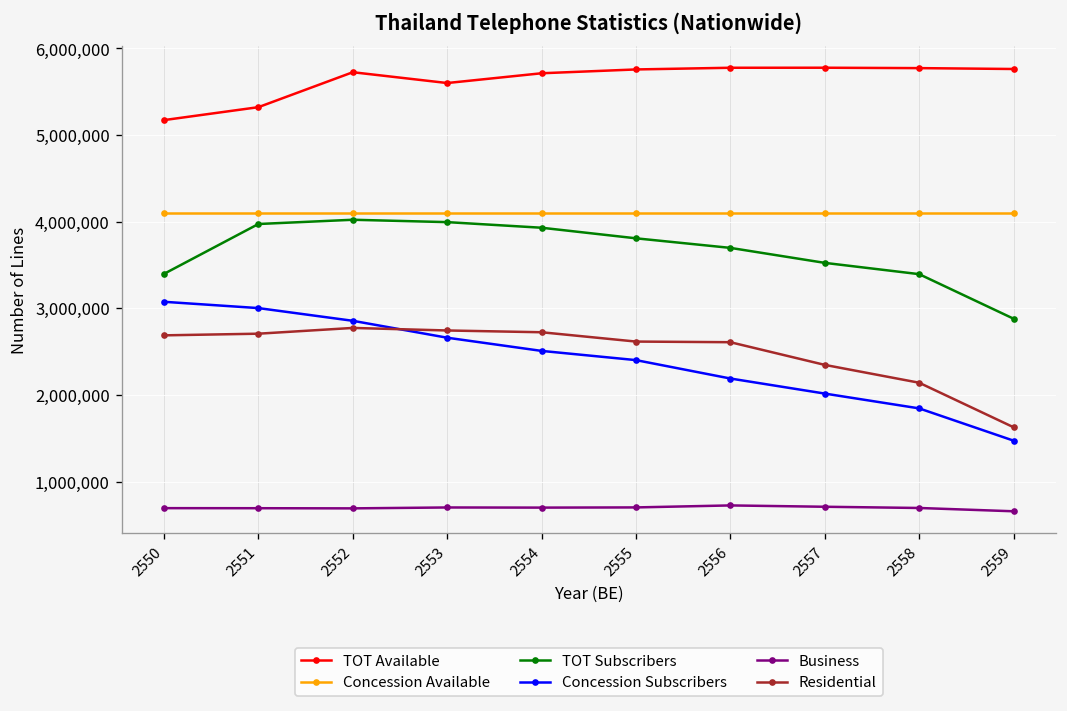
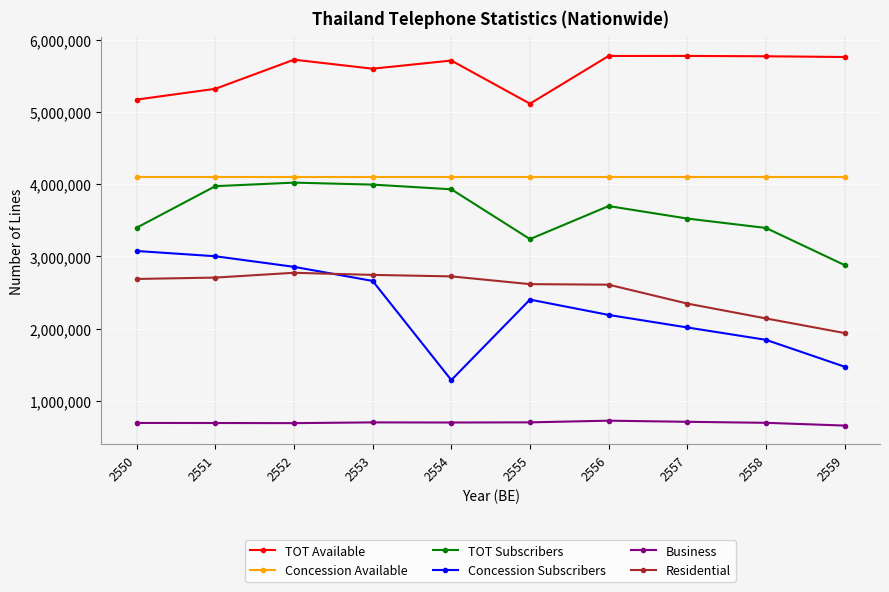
  {
    "TOT Available": {
      "2550": "5,200,000",
      "2551": "5,300,000",
      "2552": "5,700,000",
      "2553": "5,600,000",
      "2554": "5,700,000",
-     "2555": "5,800,000",
+     "2555": "5,100,000",
      "2556": "5,800,000",
      "2557": "5,800,000",
      "2558": "5,800,000",
      "2559": "5,800,000"
    },
    "Concession Available": {
      "2550": "4,100,000",
      "2551": "4,100,000",
      "2552": "4,100,000",
      "2553": "4,100,000",
      "2554": "4,100,000",
      "2555": "4,100,000",
      "2556": "4,100,000",
      "2557": "4,100,000",
      "2558": "4,100,000",
      "2559": "4,100,000"
    },
    "TOT Subscribers": {
      "2550": "3,400,000",
      "2551": "4,000,000",
      "2552": "4,000,000",
      "2553": "4,000,000",
      "2554": "3,900,000",
-     "2555": "3,800,000",
+     "2555": "3,200,000",
      "2556": "3,700,000",
      "2557": "3,500,000",
      "2558": "3,400,000",
      "2559": "2,900,000"
    },
    "Concession Subscribers": {
      "2550": "3,100,000",
      "2551": "3,000,000",
      "2552": "2,900,000",
      "2553": "2,700,000",
-     "2554": "2,500,000",
+     "2554": "1,300,000",
      "2555": "2,400,000",
      "2556": "2,200,000",
      "2557": "2,000,000",
      "2558": "1,800,000",
      "2559": "1,500,000"
    },
    "Business": {
      "2550": "700,000",
      "2551": "700,000",
      "2552": "700,000",
      "2553": "700,000",
      "2554": "700,000",
      "2555": "700,000",
      "2556": "700,000",
      "2557": "700,000",
      "2558": "700,000",
      "2559": "700,000"
    },
    "Residential": {
      "2550": "2,700,000",
      "2551": "2,700,000",
      "2552": "2,800,000",
      "2553": "2,700,000",
      "2554": "2,700,000",
      "2555": "2,600,000",
      "2556": "2,600,000",
      "2557": "2,300,000",
      "2558": "2,100,000",
-     "2559": "1,600,000"
+     "2559": "1,900,000"
    }
  }
